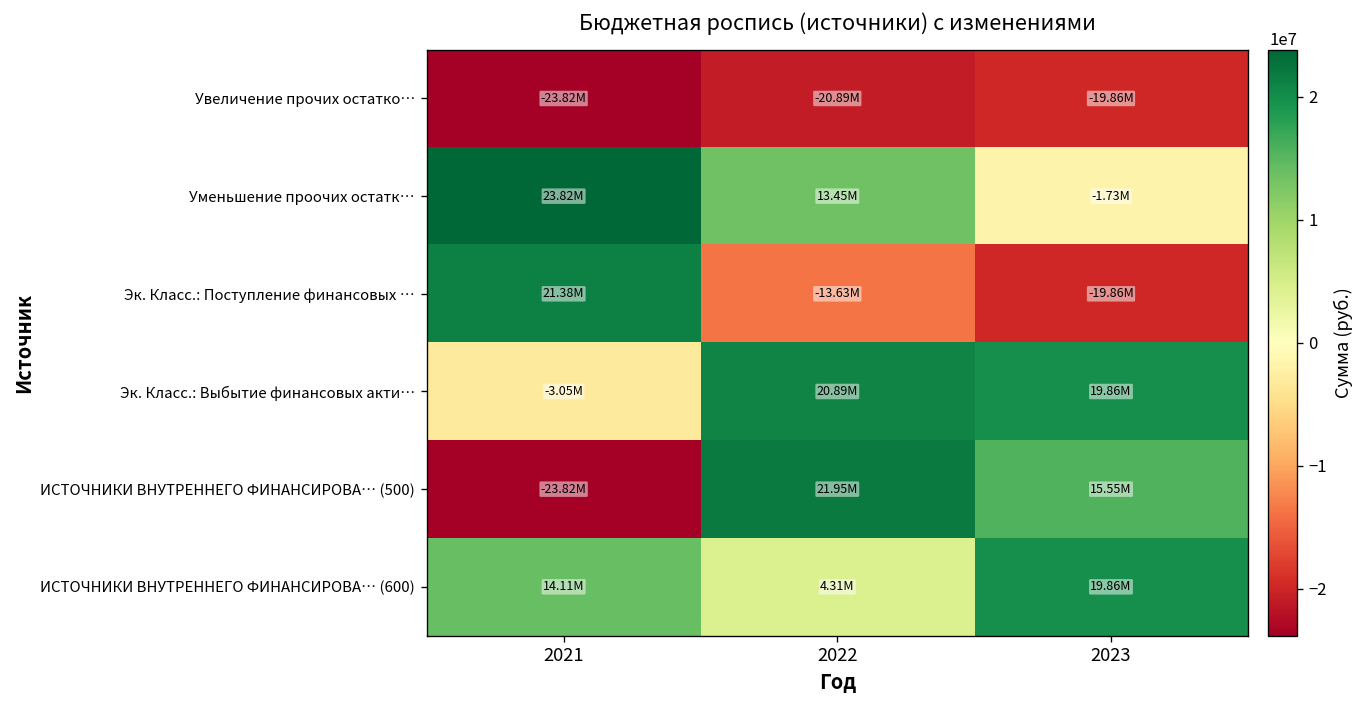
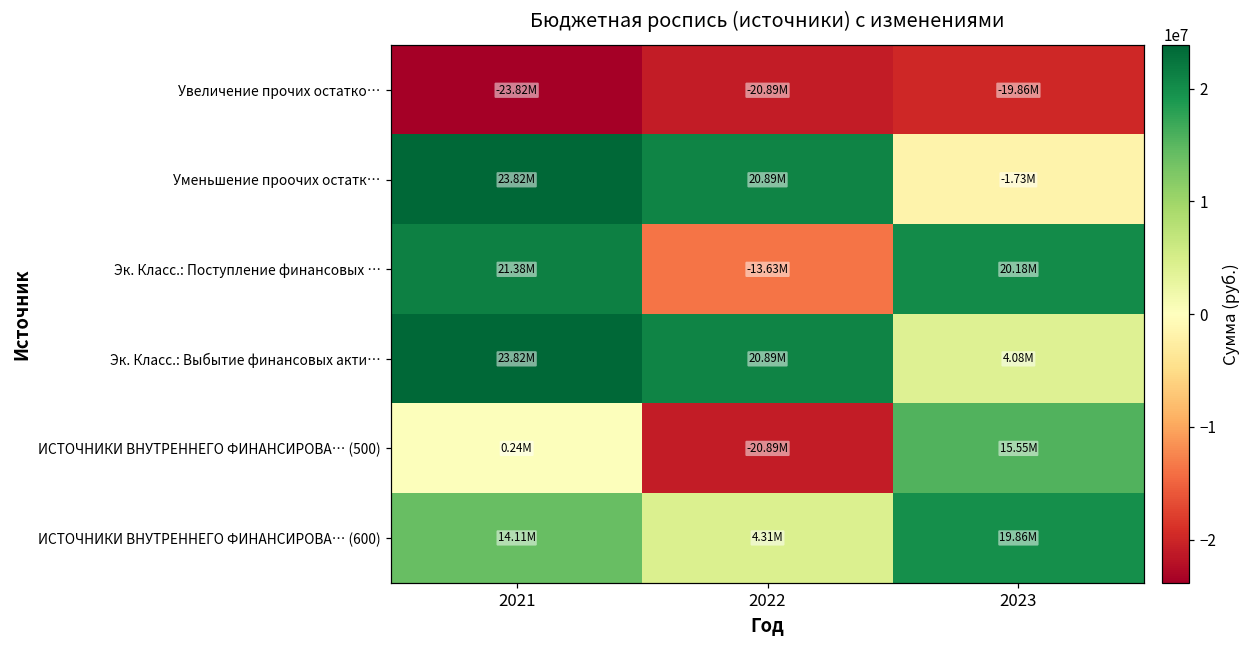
  {
    "Уменьшение проочих остатк…": {
-     "2022": "13.45M"
+     "2022": "20.89M"
    },
    "Эк. Класс.: Поступление финансовых …": {
-     "2023": "-19.86M"
+     "2023": "20.18M"
    },
    "Эк. Класс.: Выбытие финансовых акти…": {
-     "2021": "-3.05M",
-     "2023": "19.86M"
+     "2021": "23.82M",
+     "2023": "4.08M"
    },
    "ИСТОЧНИКИ ВНУТРЕННЕГО ФИНАНСИРОВА… (500)": {
-     "2021": "-23.82M",
-     "2022": "21.95M"
+     "2021": "0.24M",
+     "2022": "-20.89M"
    }
  }
